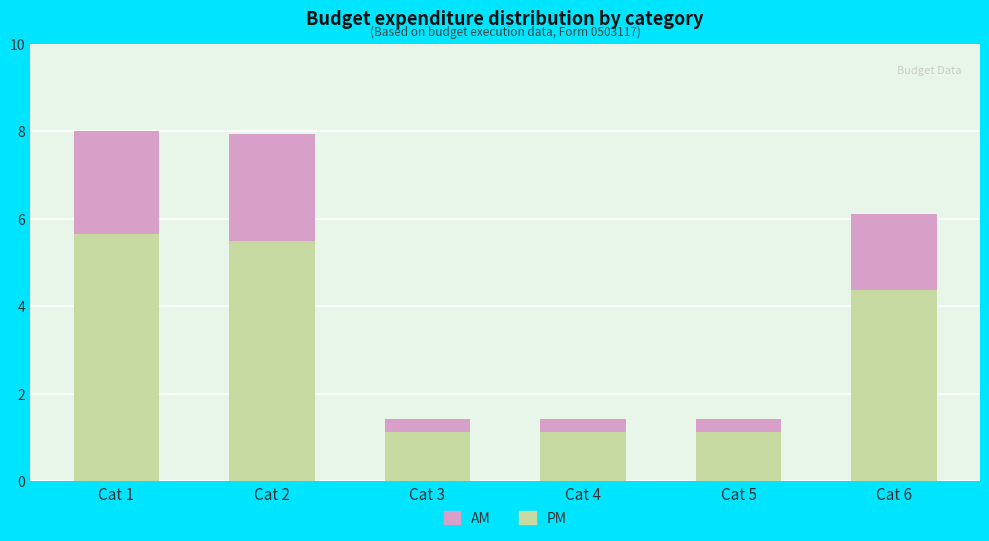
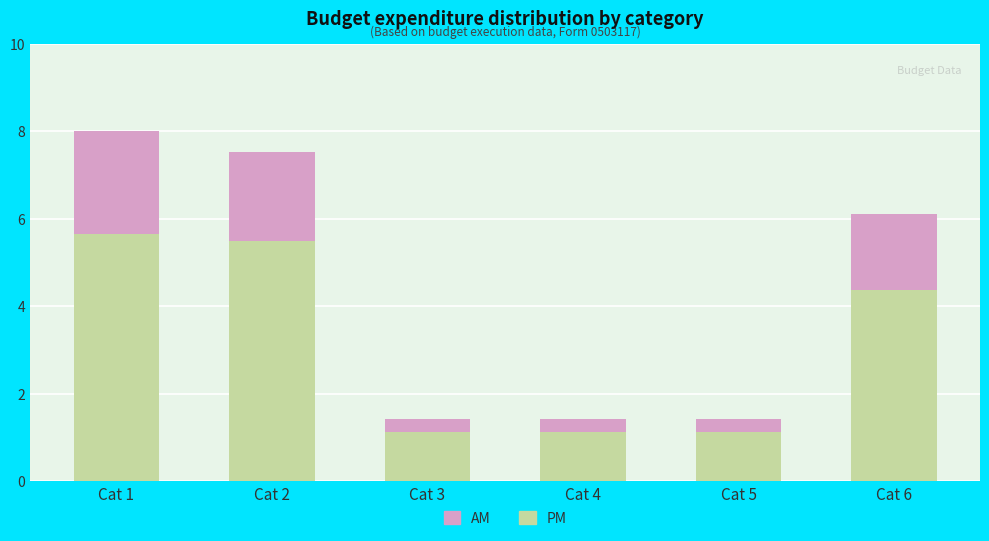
  {
    "PM": {
      "Cat 1": 5.6,
      "Cat 2": 5.5,
      "Cat 3": 1.1,
      "Cat 4": 1.1,
      "Cat 5": 1.1,
      "Cat 6": 4.4
    },
    "AM": {
      "Cat 1": 2.4,
-     "Cat 2": 2.4,
+     "Cat 2": 2.0,
      "Cat 3": 0.3,
      "Cat 4": 0.3,
      "Cat 5": 0.3,
      "Cat 6": 1.7
    }
  }
